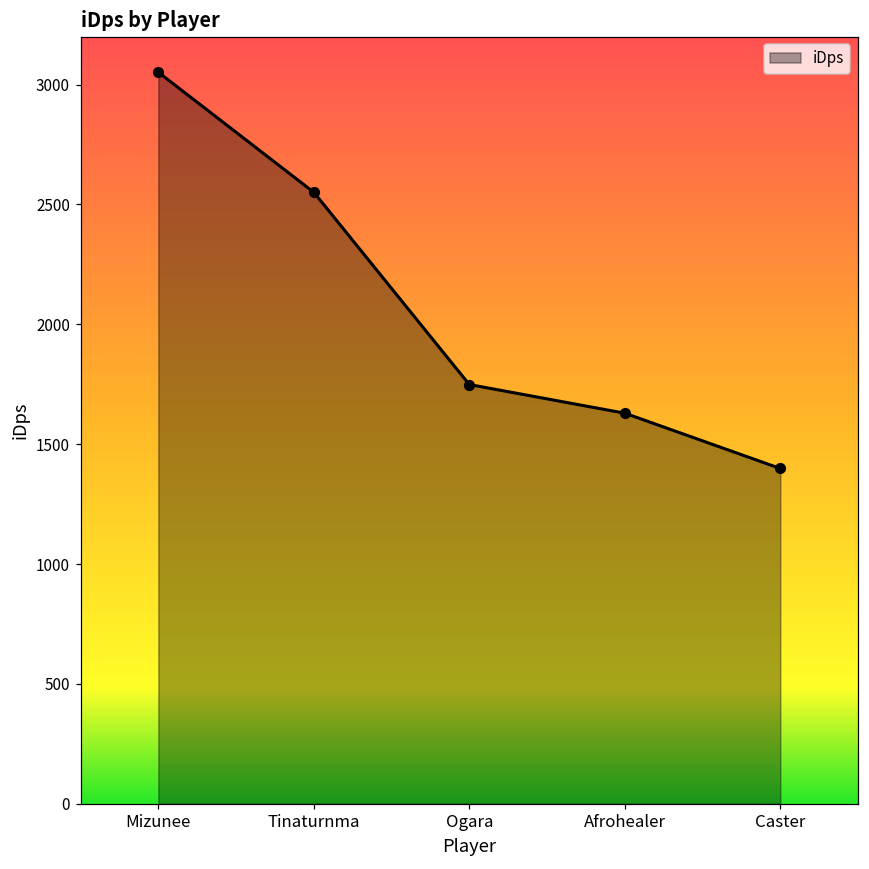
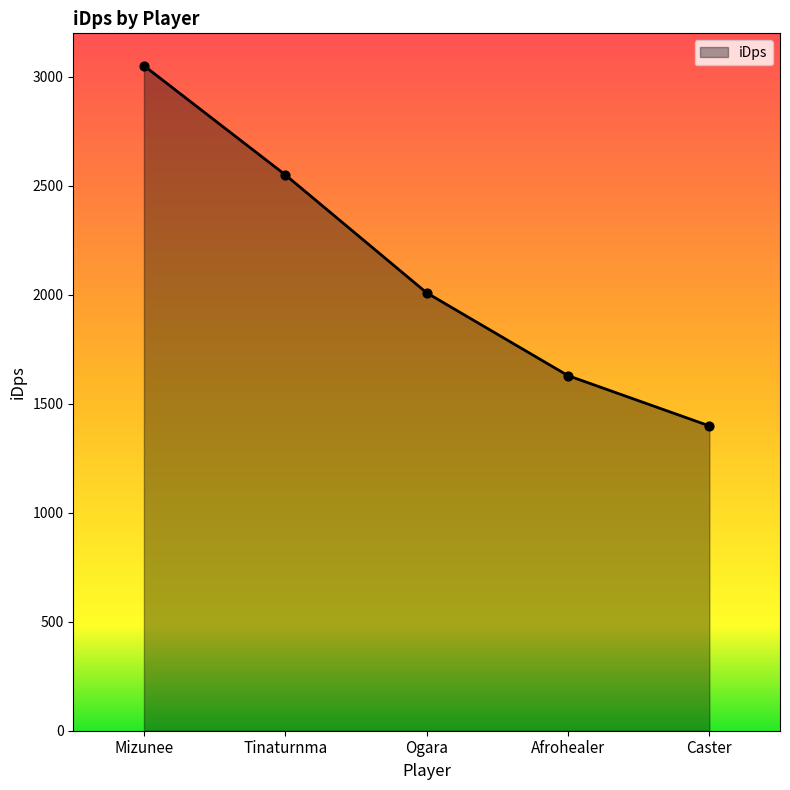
  {
    "Mizunee": 3050,
    "Tinaturnma": 2550,
-   "Ogara": 1750,
+   "Ogara": 2010,
    "Afrohealer": 1630,
    "Caster": 1400
  }
